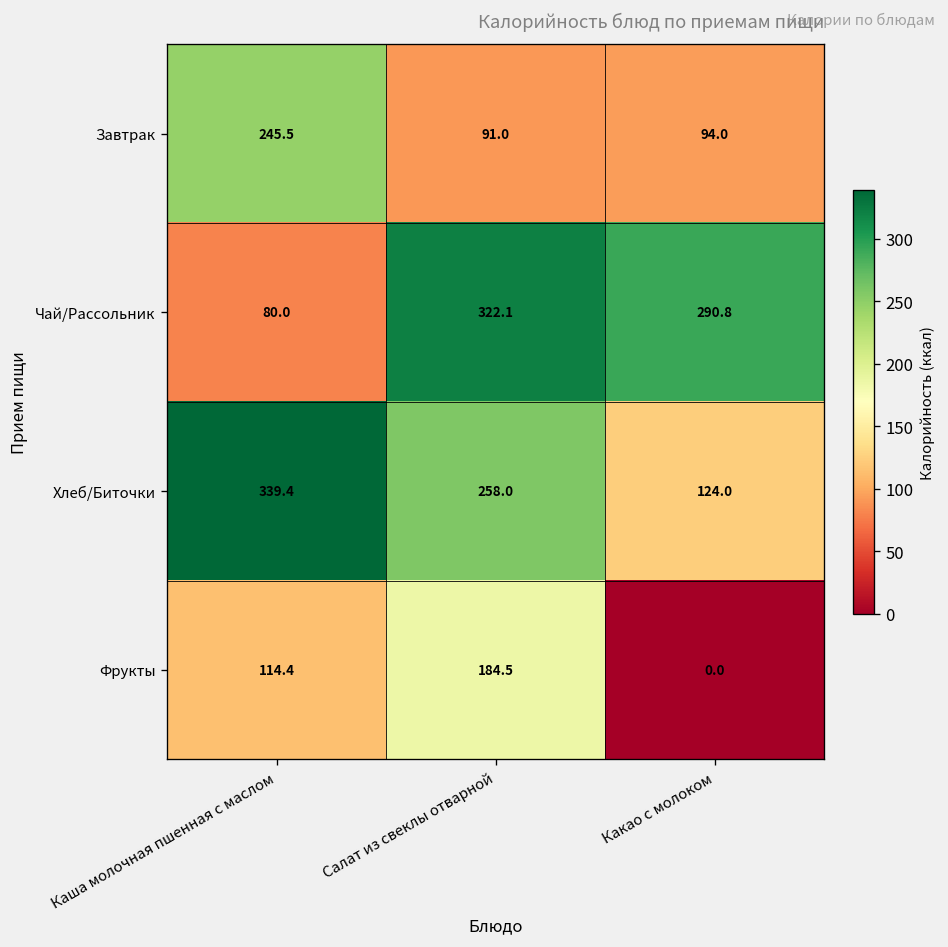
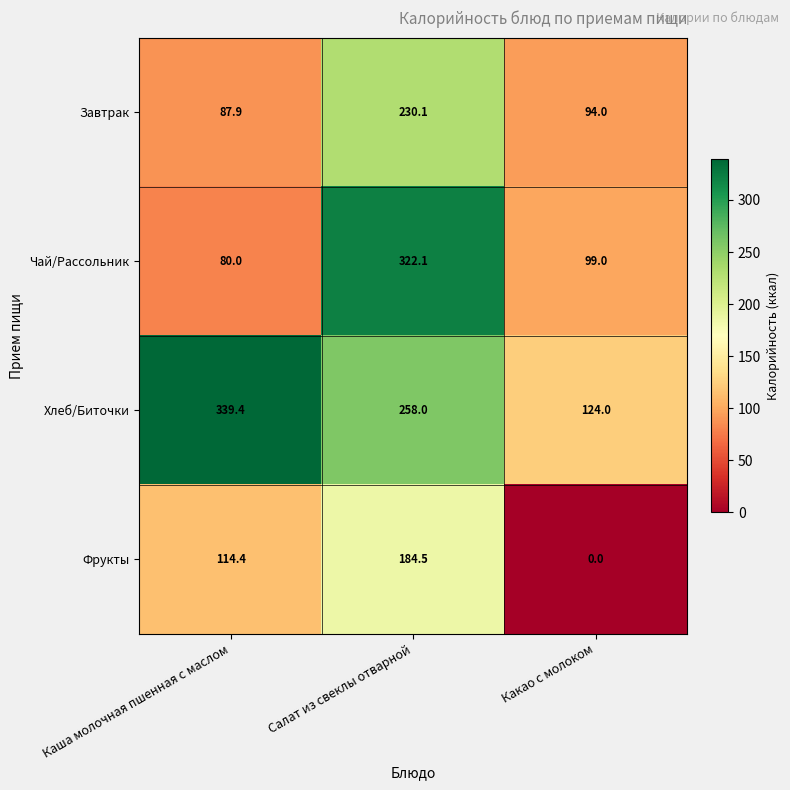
  {
    "Завтрак": {
-     "Каша молочная пшенная с маслом": 245.5,
-     "Салат из свеклы отварной": 91.0,
+     "Каша молочная пшенная с маслом": 87.9,
+     "Салат из свеклы отварной": 230.1,
      "Какао с молоком": 94.0
    },
    "Чай/Рассольник": {
      "Каша молочная пшенная с маслом": 80.0,
      "Салат из свеклы отварной": 322.1,
-     "Какао с молоком": 290.8
+     "Какао с молоком": 99.0
    },
    "Хлеб/Биточки": {
      "Каша молочная пшенная с маслом": 339.4,
      "Салат из свеклы отварной": 258.0,
      "Какао с молоком": 124.0
    },
    "Фрукты": {
      "Каша молочная пшенная с маслом": 114.4,
      "Салат из свеклы отварной": 184.5,
      "Какао с молоком": 0.0
    }
  }
